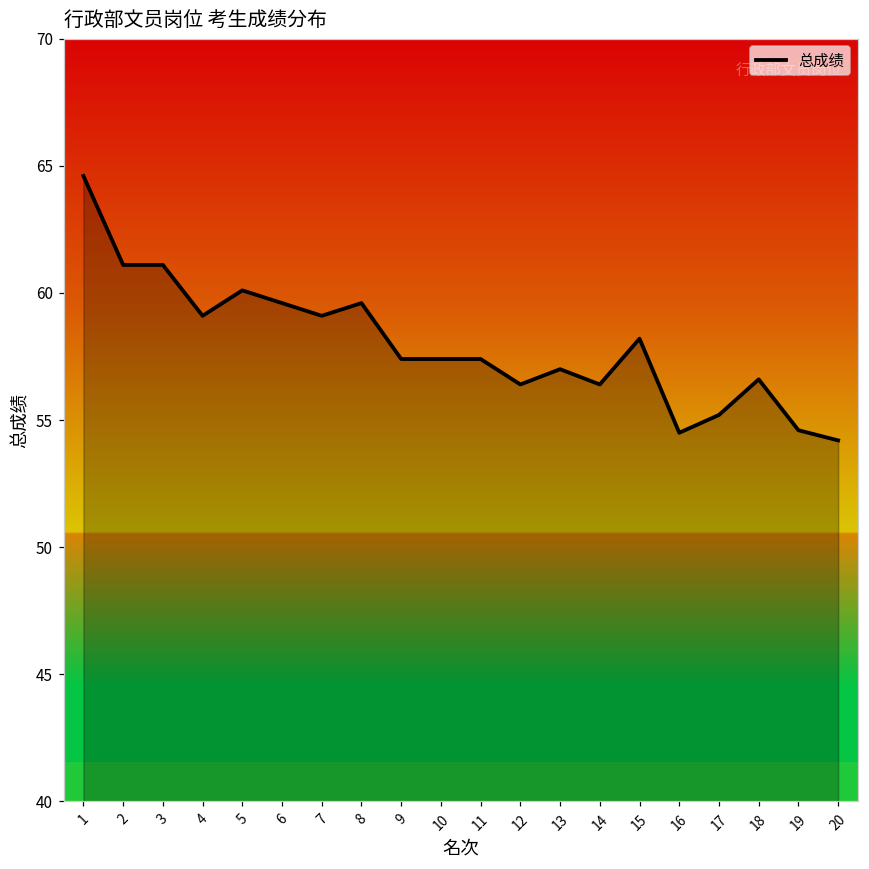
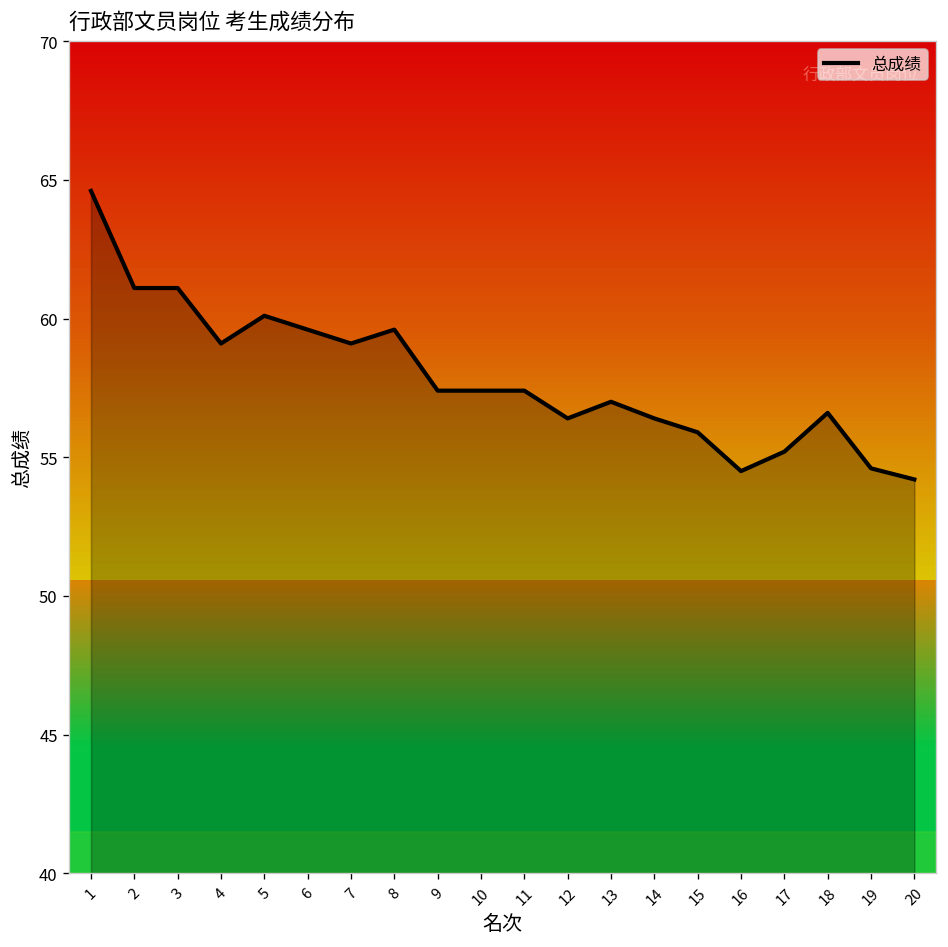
  {
    "1": 64.6,
    "2": 61.1,
    "3": 61.1,
    "4": 59.1,
    "5": 60.1,
    "6": 59.6,
    "7": 59.1,
    "8": 59.6,
    "9": 57.4,
    "10": 57.4,
    "11": 57.4,
    "12": 56.4,
    "13": 57.0,
    "14": 56.4,
-   "15": 58.2,
+   "15": 55.9,
    "16": 54.5,
    "17": 55.2,
    "18": 56.6,
    "19": 54.6,
    "20": 54.2
  }
